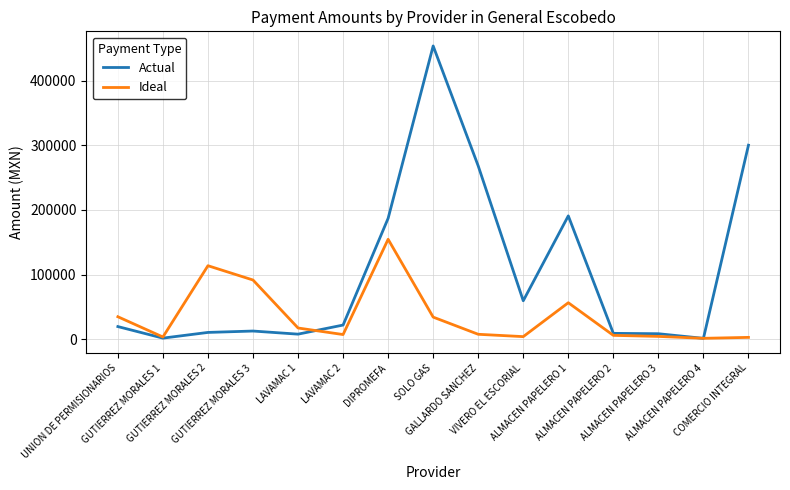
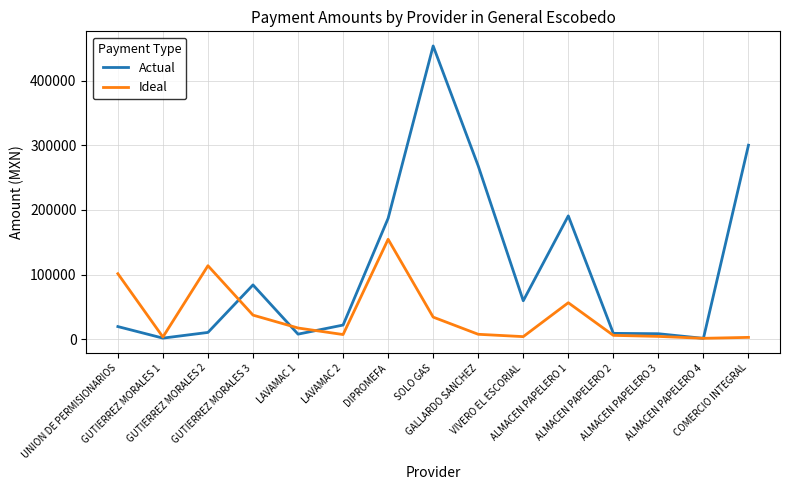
  {
    "Actual": {
      "UNION DE PERMISIONARIOS": 20000,
      "GUTIERREZ MORALES 2": 10000,
-     "GUTIERREZ MORALES 3": 10000,
+     "GUTIERREZ MORALES 3": 80000,
      "LAVAMAC 1": 10000,
      "LAVAMAC 2": 20000,
      "DIPROMEFA": 190000,
      "SOLO GAS": 450000,
      "GALLARDO SANCHEZ": 270000,
      "VIVERO EL ESCORIAL": 60000,
      "ALMACEN PAPELERO 1": 190000,
      "ALMACEN PAPELERO 3": 10000,
      "COMERCIO INTEGRAL": 300000
    },
    "Ideal": {
-     "UNION DE PERMISIONARIOS": 30000,
+     "UNION DE PERMISIONARIOS": 100000,
      "GUTIERREZ MORALES 2": 110000,
-     "GUTIERREZ MORALES 3": 90000,
+     "GUTIERREZ MORALES 3": 40000,
      "LAVAMAC 1": 20000,
      "LAVAMAC 2": 10000,
      "DIPROMEFA": 150000,
      "SOLO GAS": 30000,
      "GALLARDO SANCHEZ": 10000,
      "VIVERO EL ESCORIAL": 0,
      "ALMACEN PAPELERO 1": 60000,
      "ALMACEN PAPELERO 3": 0,
      "COMERCIO INTEGRAL": 0
    }
  }
